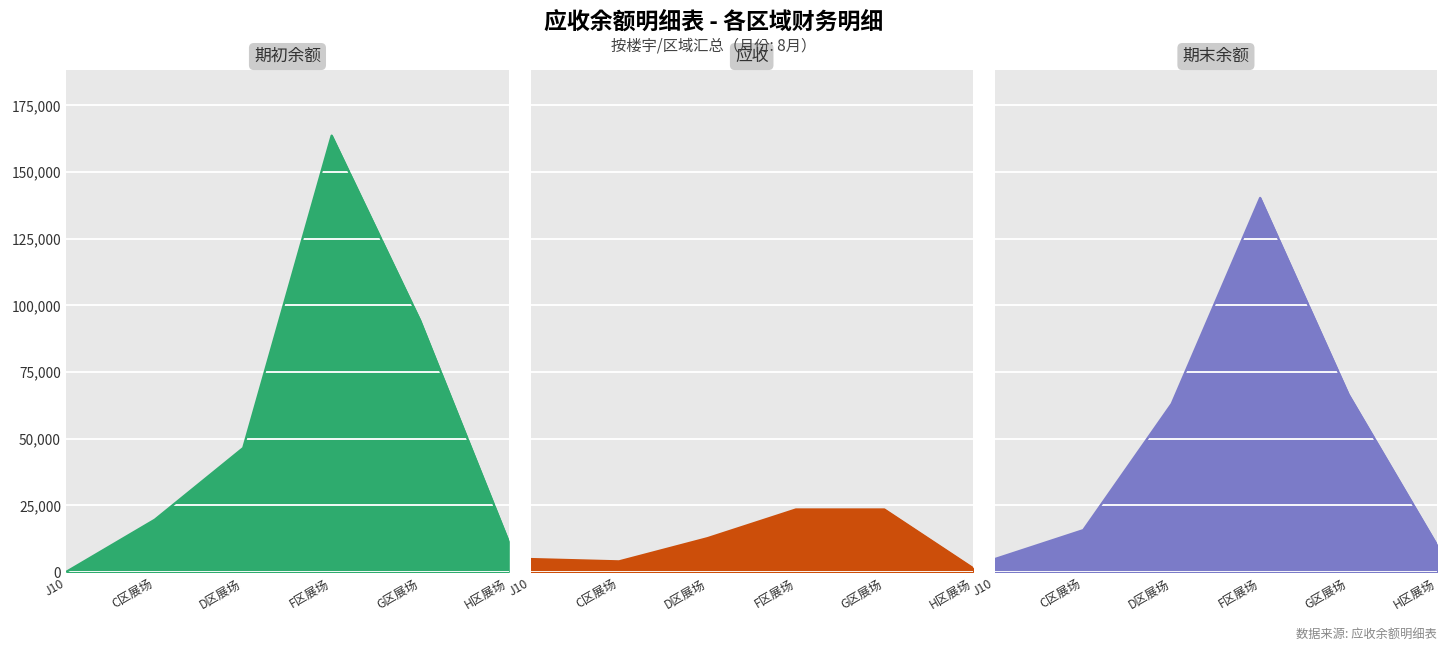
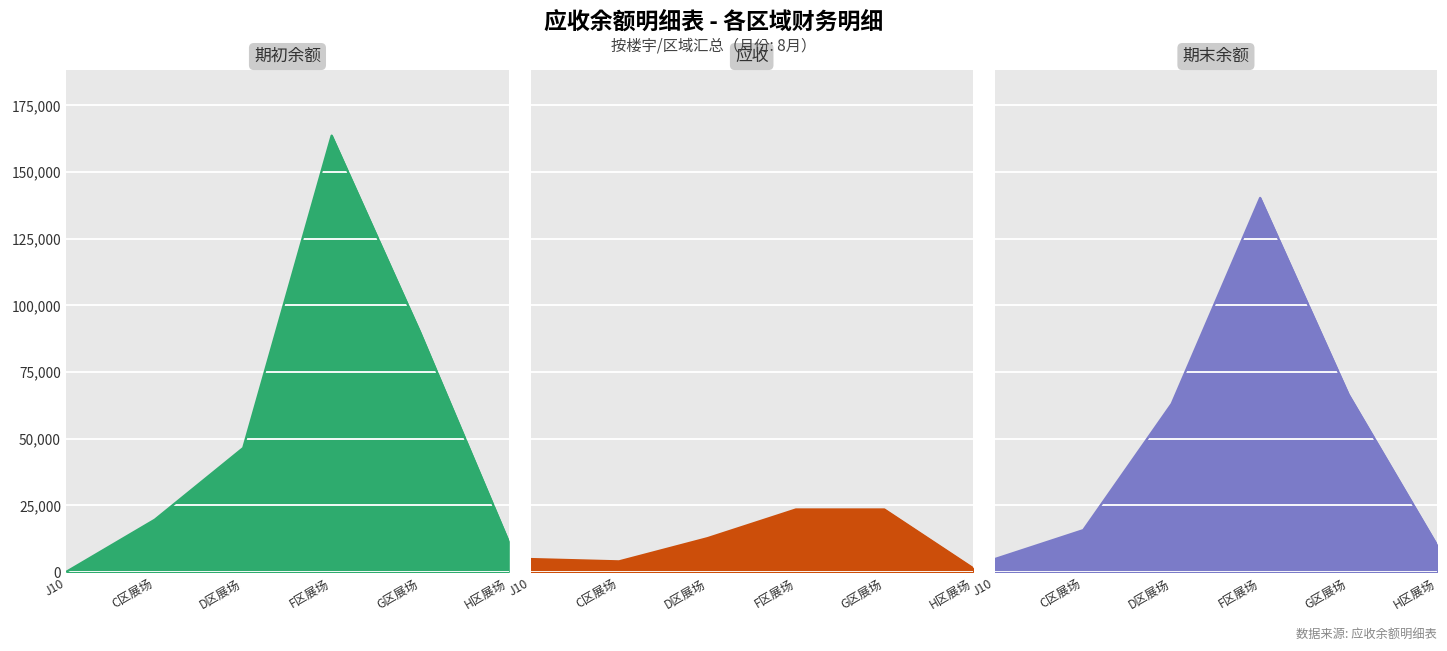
  {
    "期初余额": {
      "J10": "0",
      "C区展场": "20,000",
      "D区展场": "46,000",
      "F区展场": "164,000",
-     "G区展场": "94,000",
+     "G区展场": "90,000",
      "H区展场": "11,000"
    }
  }
